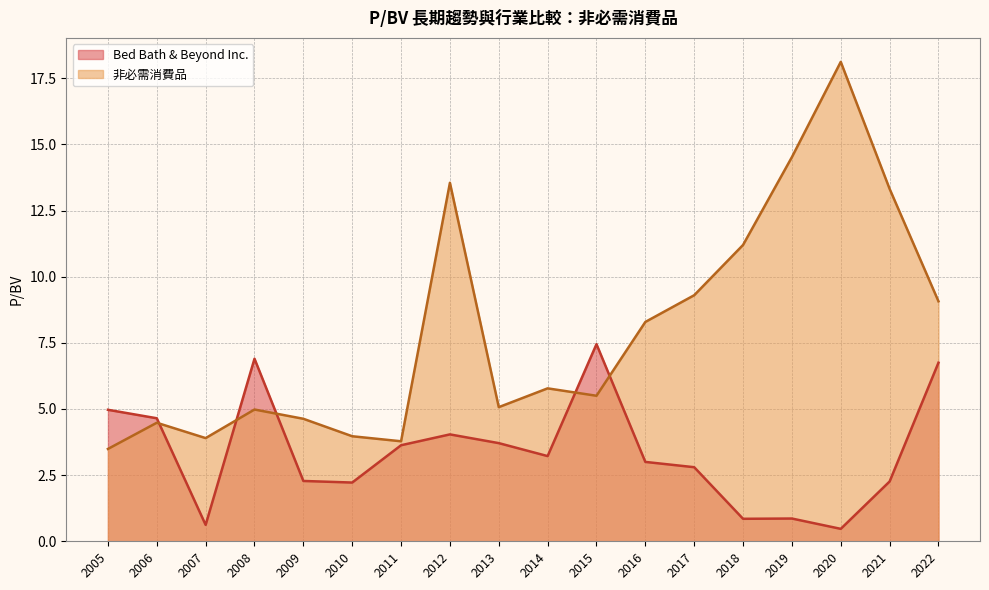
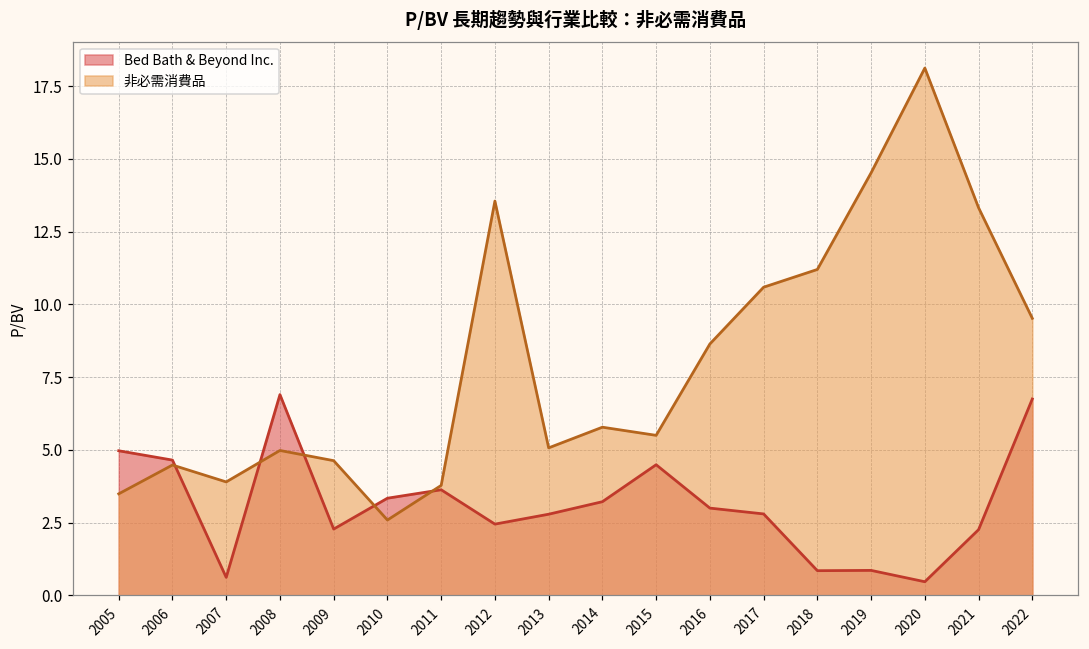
  {
    "Bed Bath & Beyond Inc.": {
      "2005": 5.0,
      "2006": 4.7,
      "2007": 0.6,
      "2008": 6.9,
      "2009": 2.3,
-     "2010": 2.2,
+     "2010": 3.3,
      "2011": 3.6,
-     "2012": 4.0,
-     "2013": 3.7,
+     "2012": 2.5,
+     "2013": 2.8,
      "2014": 3.2,
-     "2015": 7.5,
+     "2015": 4.5,
      "2016": 3.0,
      "2017": 2.8,
      "2018": 0.9,
      "2019": 0.9,
      "2020": 0.5,
      "2021": 2.3,
      "2022": 6.8
    },
    "非必需消費品": {
      "2005": 3.5,
      "2006": 4.5,
      "2007": 3.9,
      "2008": 5.0,
      "2009": 4.6,
-     "2010": 4.0,
+     "2010": 2.6,
      "2011": 3.8,
      "2012": 13.6,
      "2013": 5.1,
      "2014": 5.8,
      "2015": 5.5,
-     "2016": 8.3,
-     "2017": 9.3,
+     "2016": 8.6,
+     "2017": 10.6,
      "2018": 11.2,
      "2019": 14.5,
      "2020": 18.1,
      "2021": 13.3,
-     "2022": 9.1
+     "2022": 9.5
    }
  }
